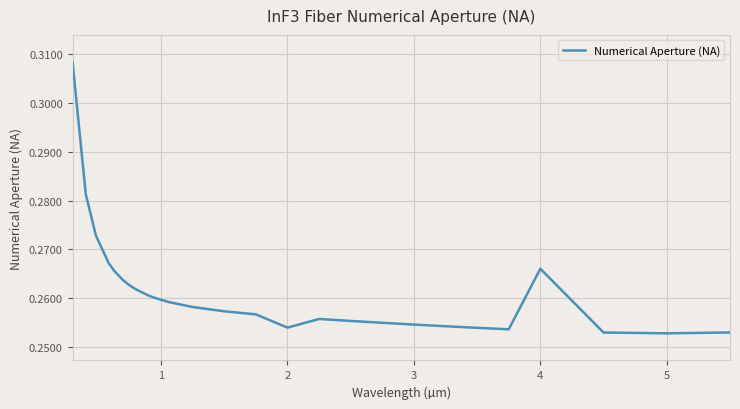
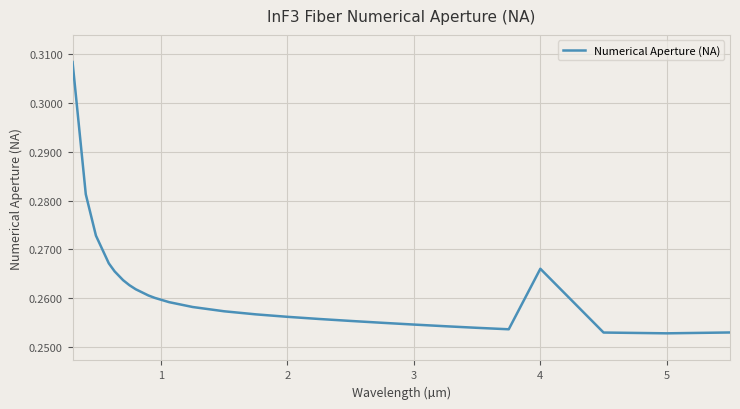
  {
-   "2": 0.254,
+   "2": 0.256,
    "3": 0.255,
    "4": 0.266,
    "5": 0.253
  }
